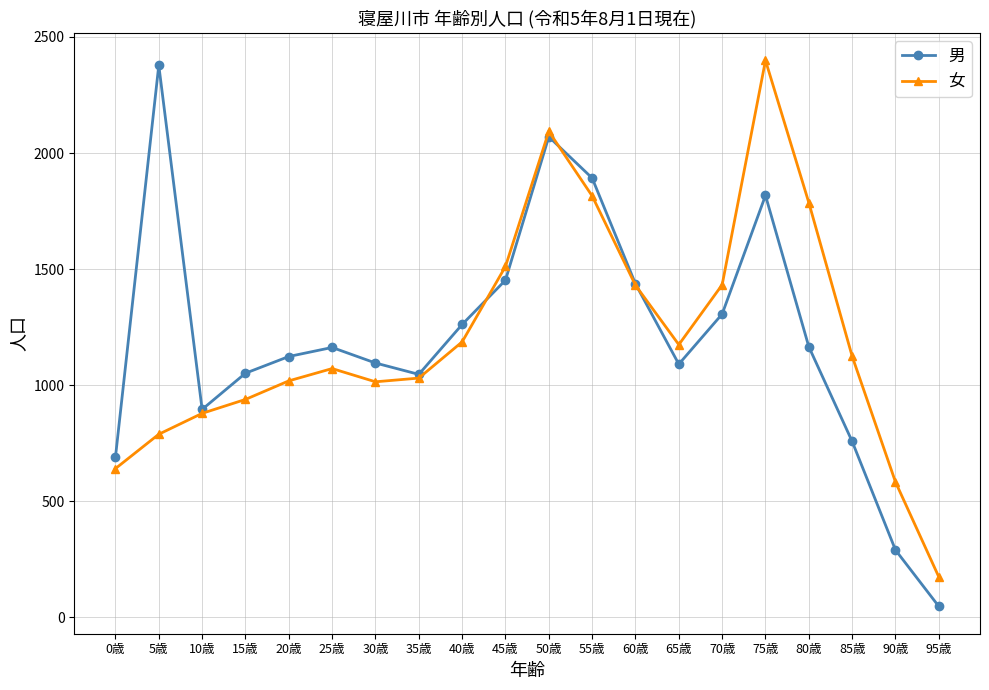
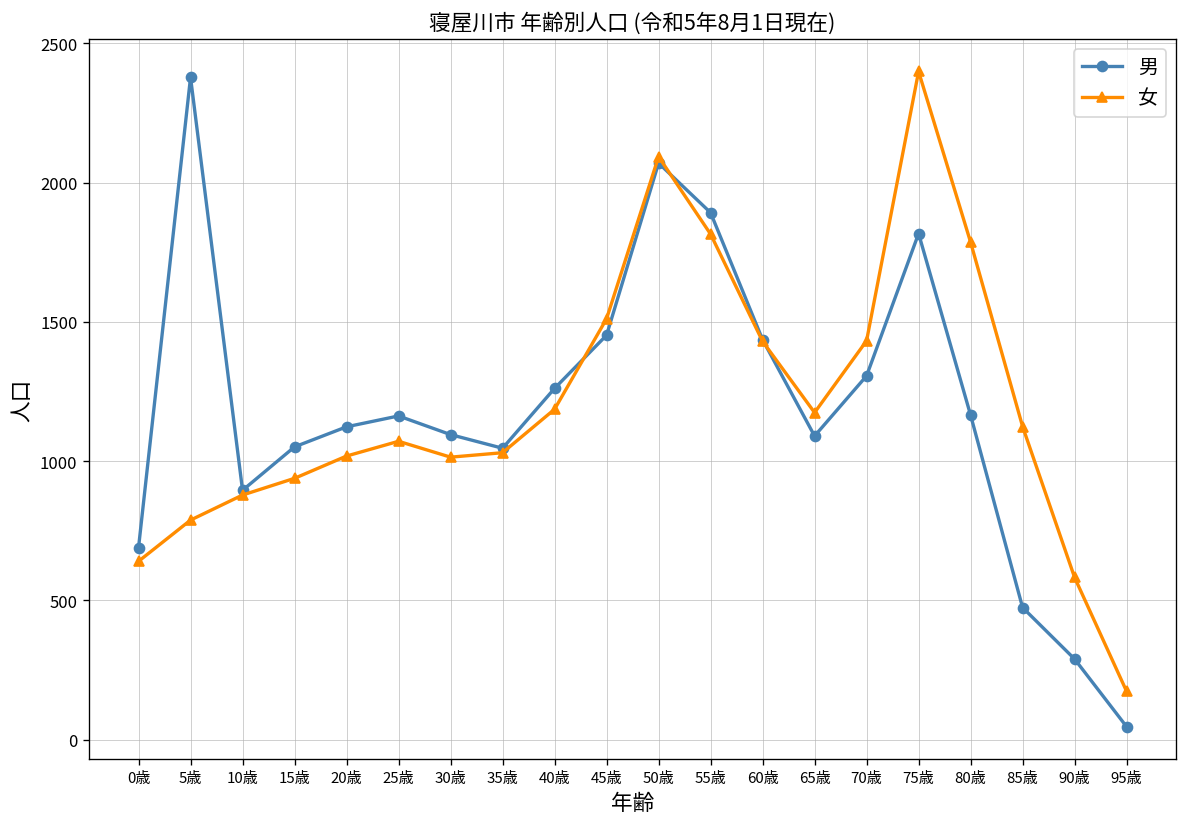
  {
    "男": {
      "0歳": 690,
      "5歳": 2380,
      "10歳": 900,
      "15歳": 1050,
      "20歳": 1120,
      "25歳": 1160,
      "30歳": 1100,
      "35歳": 1050,
      "40歳": 1260,
      "45歳": 1450,
      "50歳": 2070,
      "55歳": 1890,
      "65歳": 1090,
      "70歳": 1310,
      "75歳": 1820,
      "80歳": 1170,
-     "85歳": 760,
+     "85歳": 470,
      "90歳": 290,
      "95歳": 50
    },
    "女": {
      "0歳": 640,
      "5歳": 790,
      "10歳": 880,
      "15歳": 940,
      "20歳": 1020,
      "25歳": 1070,
      "30歳": 1010,
      "35歳": 1030,
      "40歳": 1190,
      "45歳": 1510,
      "50歳": 2090,
      "55歳": 1820,
      "65歳": 1170,
      "70歳": 1430,
      "75歳": 2400,
      "80歳": 1790,
      "85歳": 1120,
      "90歳": 580,
      "95歳": 170
    }
  }
